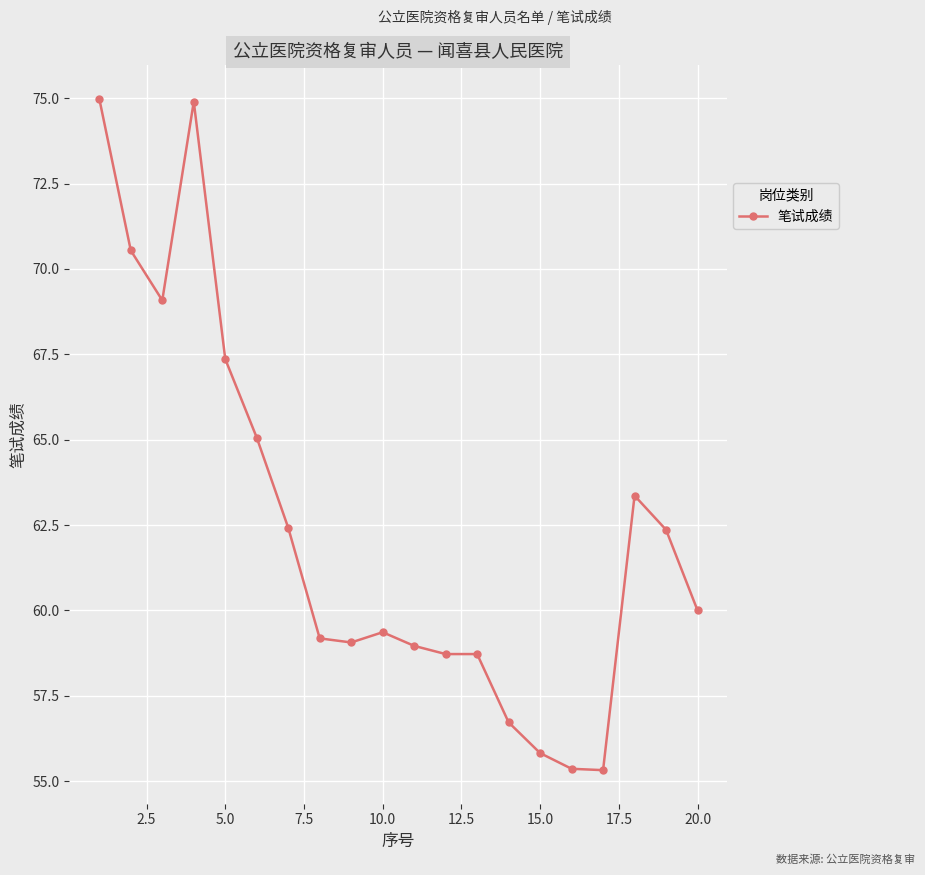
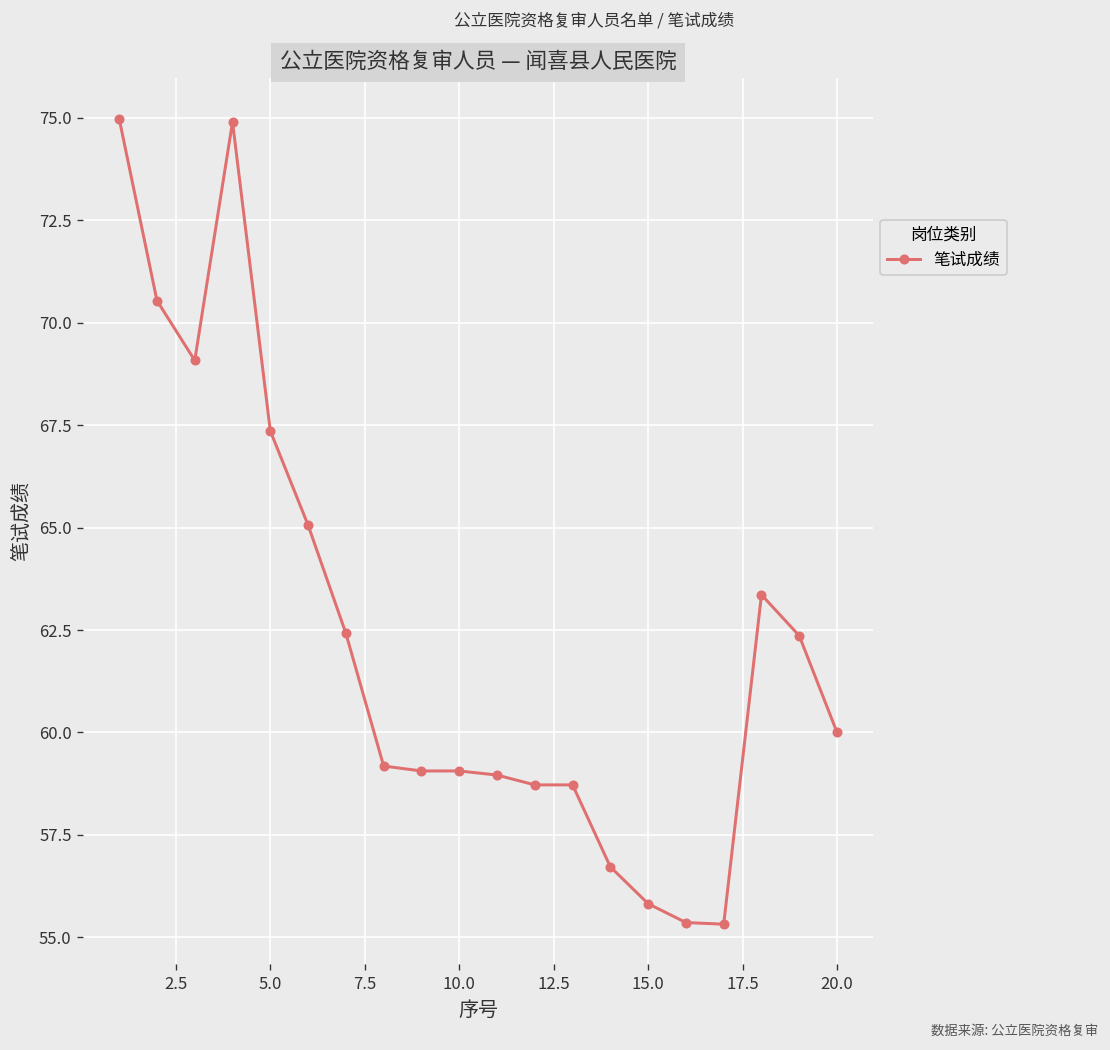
  {
    "5.0": 67.4,
-   "10.0": 59.4,
+   "10.0": 59.1,
    "15.0": 55.8,
    "20.0": 60.0
  }
